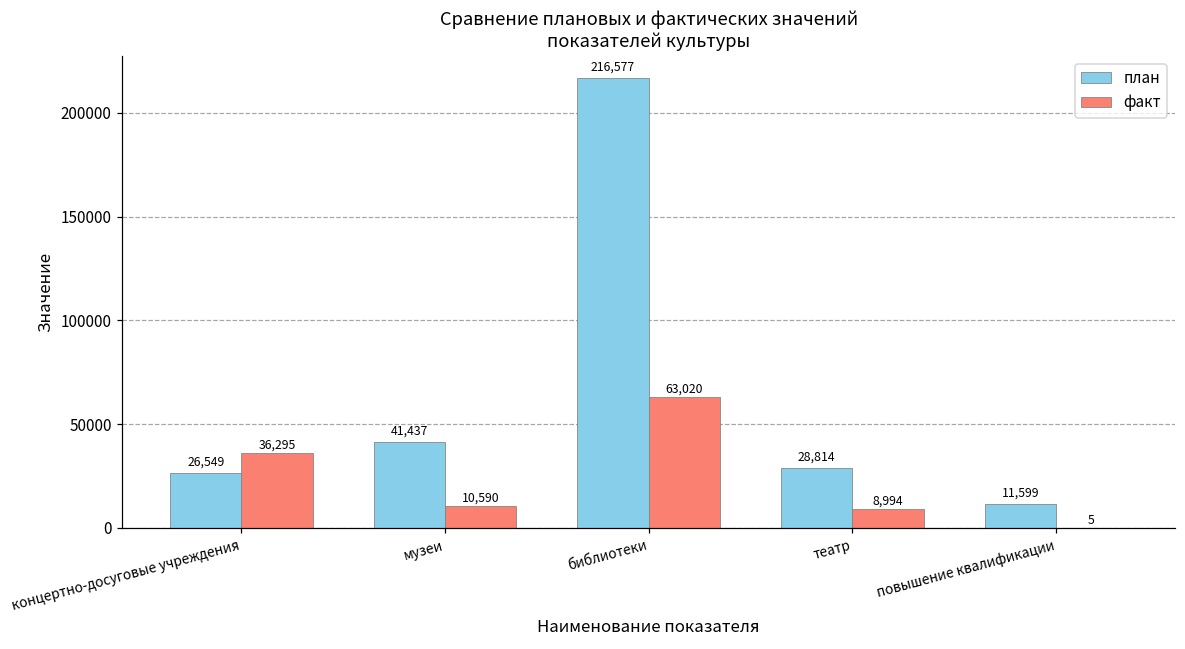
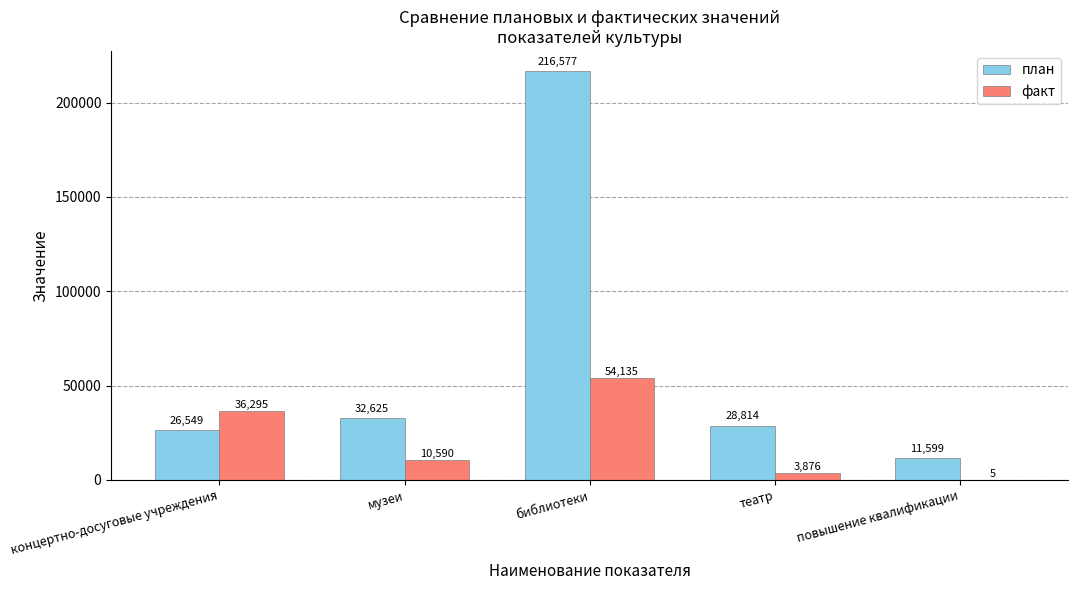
  {
    "план": {
      "концертно-досуговые учреждения": "26,549",
-     "музеи": "41,437",
+     "музеи": "32,625",
      "библиотеки": "216,577",
      "театр": "28,814",
      "повышение квалификации": "11,599"
    },
    "факт": {
      "концертно-досуговые учреждения": "36,295",
      "музеи": "10,590",
-     "библиотеки": "63,020",
-     "театр": "8,994",
+     "библиотеки": "54,135",
+     "театр": "3,876",
      "повышение квалификации": "5"
    }
  }
